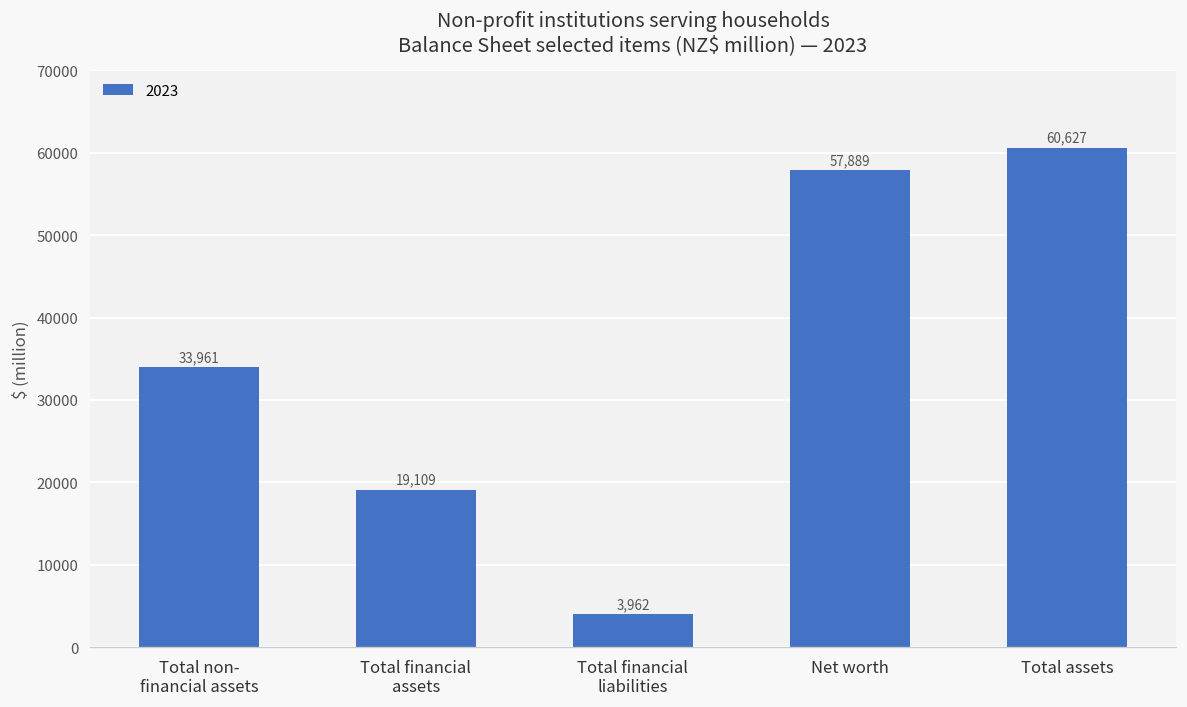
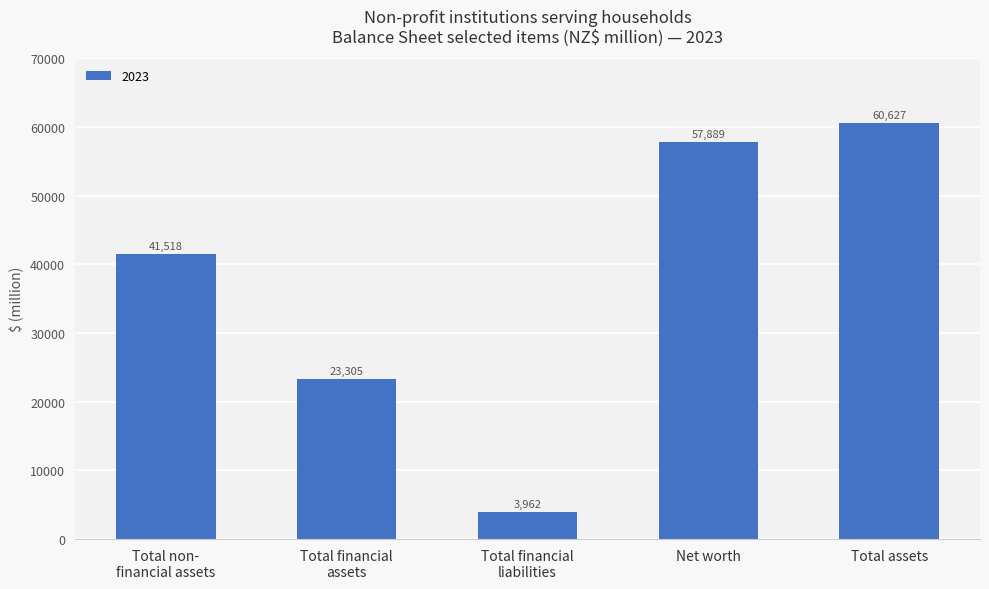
  {
-   "Total non- financial assets": "33,961",
-   "Total financial assets": "19,109",
+   "Total non- financial assets": "41,518",
+   "Total financial assets": "23,305",
    "Total financial liabilities": "3,962",
    "Net worth": "57,889",
    "Total assets": "60,627"
  }
